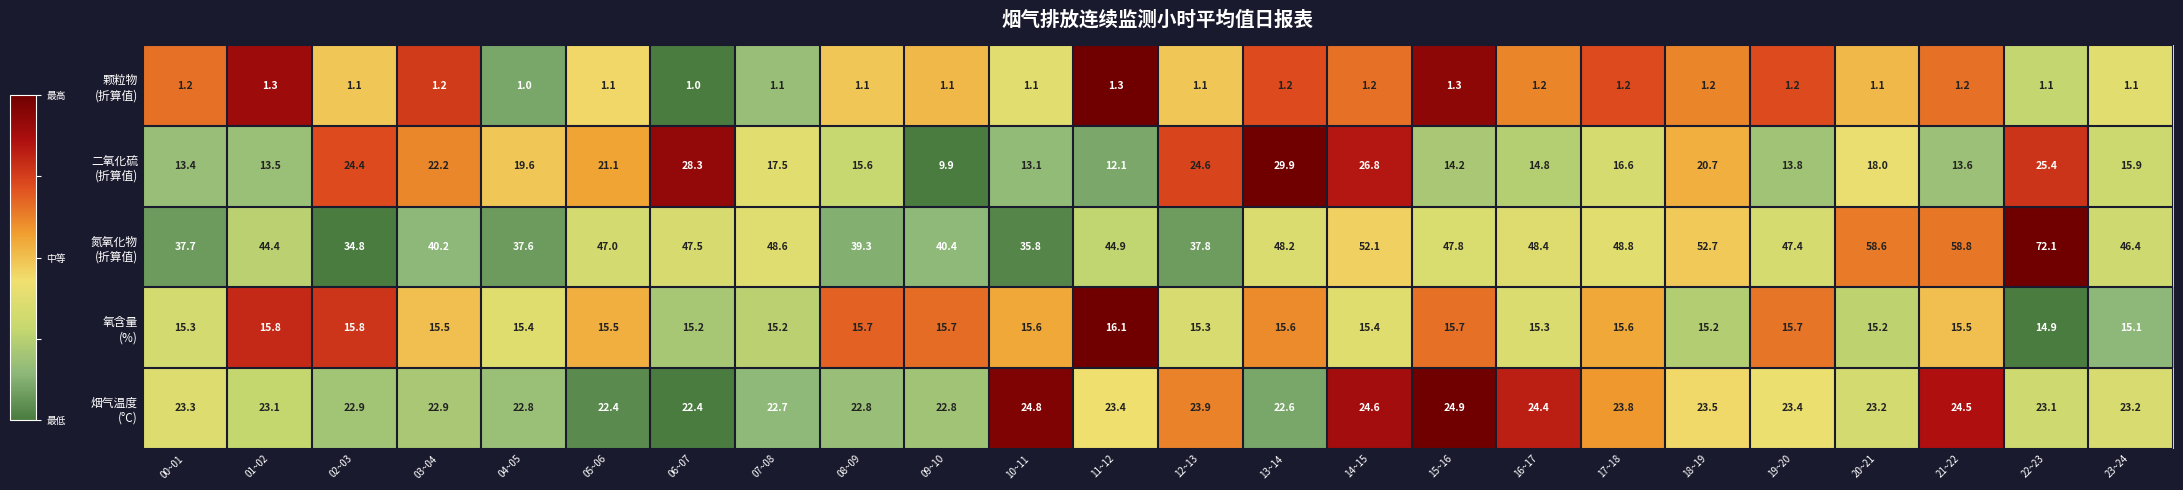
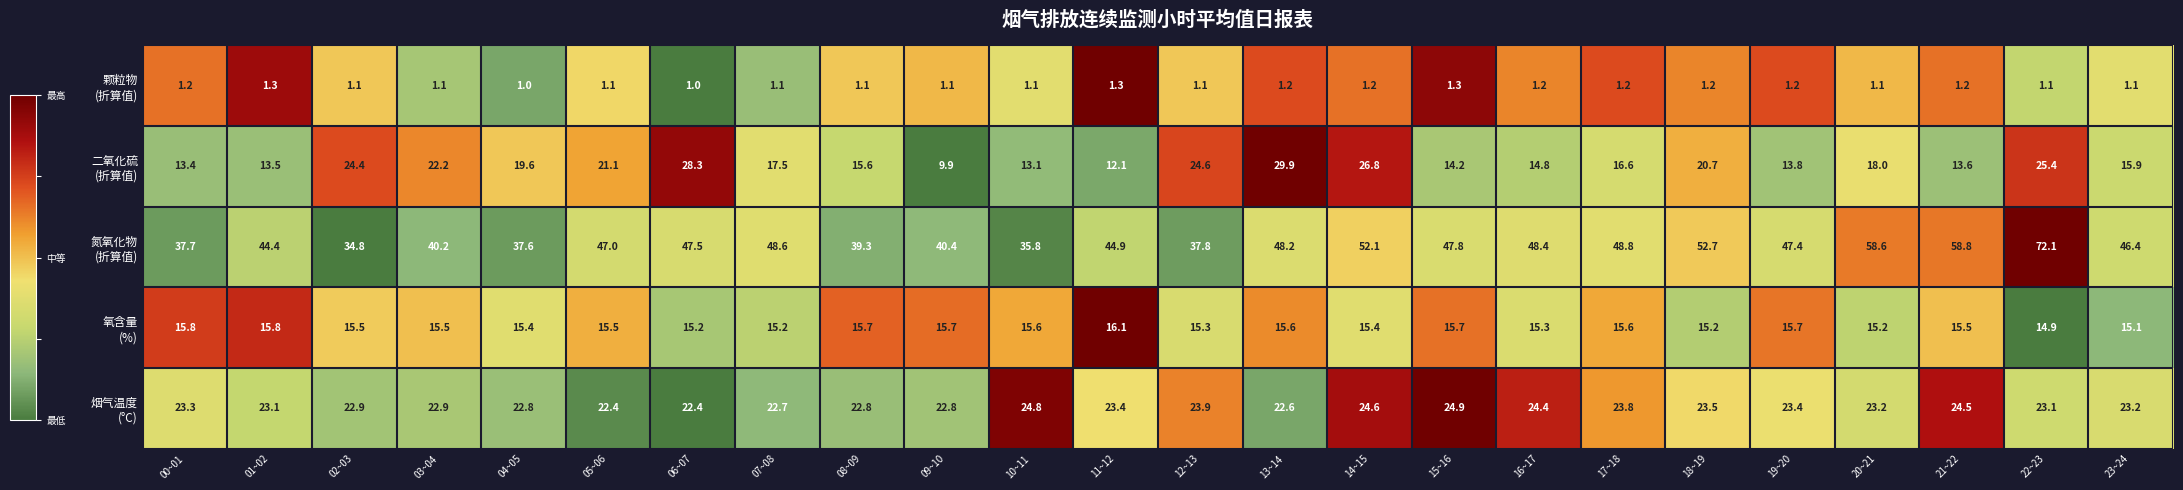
  {
    "颗粒物 (折算值)": {
      "00~01": 1.2,
      "01~02": 1.3,
      "02~03": 1.1,
-     "03~04": 1.2,
+     "03~04": 1.1,
      "04~05": 1.0,
      "05~06": 1.1,
      "06~07": 1.0,
      "07~08": 1.1,
      "08~09": 1.1,
      "09~10": 1.1,
      "10~11": 1.1,
      "11~12": 1.3,
      "12~13": 1.1,
      "13~14": 1.2,
      "14~15": 1.2,
      "15~16": 1.3,
      "16~17": 1.2,
      "17~18": 1.2,
      "18~19": 1.2,
      "19~20": 1.2,
      "20~21": 1.1,
      "21~22": 1.2,
      "22~23": 1.1,
      "23~24": 1.1
    },
    "二氧化硫 (折算值)": {
      "00~01": 13.4,
      "01~02": 13.5,
      "02~03": 24.4,
      "03~04": 22.2,
      "04~05": 19.6,
      "05~06": 21.1,
      "06~07": 28.3,
      "07~08": 17.5,
      "08~09": 15.6,
      "09~10": 9.9,
      "10~11": 13.1,
      "11~12": 12.1,
      "12~13": 24.6,
      "13~14": 29.9,
      "14~15": 26.8,
      "15~16": 14.2,
      "16~17": 14.8,
      "17~18": 16.6,
      "18~19": 20.7,
      "19~20": 13.8,
      "20~21": 18.0,
      "21~22": 13.6,
      "22~23": 25.4,
      "23~24": 15.9
    },
    "氮氧化物 (折算值)": {
      "00~01": 37.7,
      "01~02": 44.4,
      "02~03": 34.8,
      "03~04": 40.2,
      "04~05": 37.6,
      "05~06": 47.0,
      "06~07": 47.5,
      "07~08": 48.6,
      "08~09": 39.3,
      "09~10": 40.4,
      "10~11": 35.8,
      "11~12": 44.9,
      "12~13": 37.8,
      "13~14": 48.2,
      "14~15": 52.1,
      "15~16": 47.8,
      "16~17": 48.4,
      "17~18": 48.8,
      "18~19": 52.7,
      "19~20": 47.4,
      "20~21": 58.6,
      "21~22": 58.8,
      "22~23": 72.1,
      "23~24": 46.4
    },
    "氧含量 (%)": {
-     "00~01": 15.3,
+     "00~01": 15.8,
      "01~02": 15.8,
-     "02~03": 15.8,
+     "02~03": 15.5,
      "03~04": 15.5,
      "04~05": 15.4,
      "05~06": 15.5,
      "06~07": 15.2,
      "07~08": 15.2,
      "08~09": 15.7,
      "09~10": 15.7,
      "10~11": 15.6,
      "11~12": 16.1,
      "12~13": 15.3,
      "13~14": 15.6,
      "14~15": 15.4,
      "15~16": 15.7,
      "16~17": 15.3,
      "17~18": 15.6,
      "18~19": 15.2,
      "19~20": 15.7,
      "20~21": 15.2,
      "21~22": 15.5,
      "22~23": 14.9,
      "23~24": 15.1
    },
    "烟气温度 (°C)": {
      "00~01": 23.3,
      "01~02": 23.1,
      "02~03": 22.9,
      "03~04": 22.9,
      "04~05": 22.8,
      "05~06": 22.4,
      "06~07": 22.4,
      "07~08": 22.7,
      "08~09": 22.8,
      "09~10": 22.8,
      "10~11": 24.8,
      "11~12": 23.4,
      "12~13": 23.9,
      "13~14": 22.6,
      "14~15": 24.6,
      "15~16": 24.9,
      "16~17": 24.4,
      "17~18": 23.8,
      "18~19": 23.5,
      "19~20": 23.4,
      "20~21": 23.2,
      "21~22": 24.5,
      "22~23": 23.1,
      "23~24": 23.2
    }
  }
